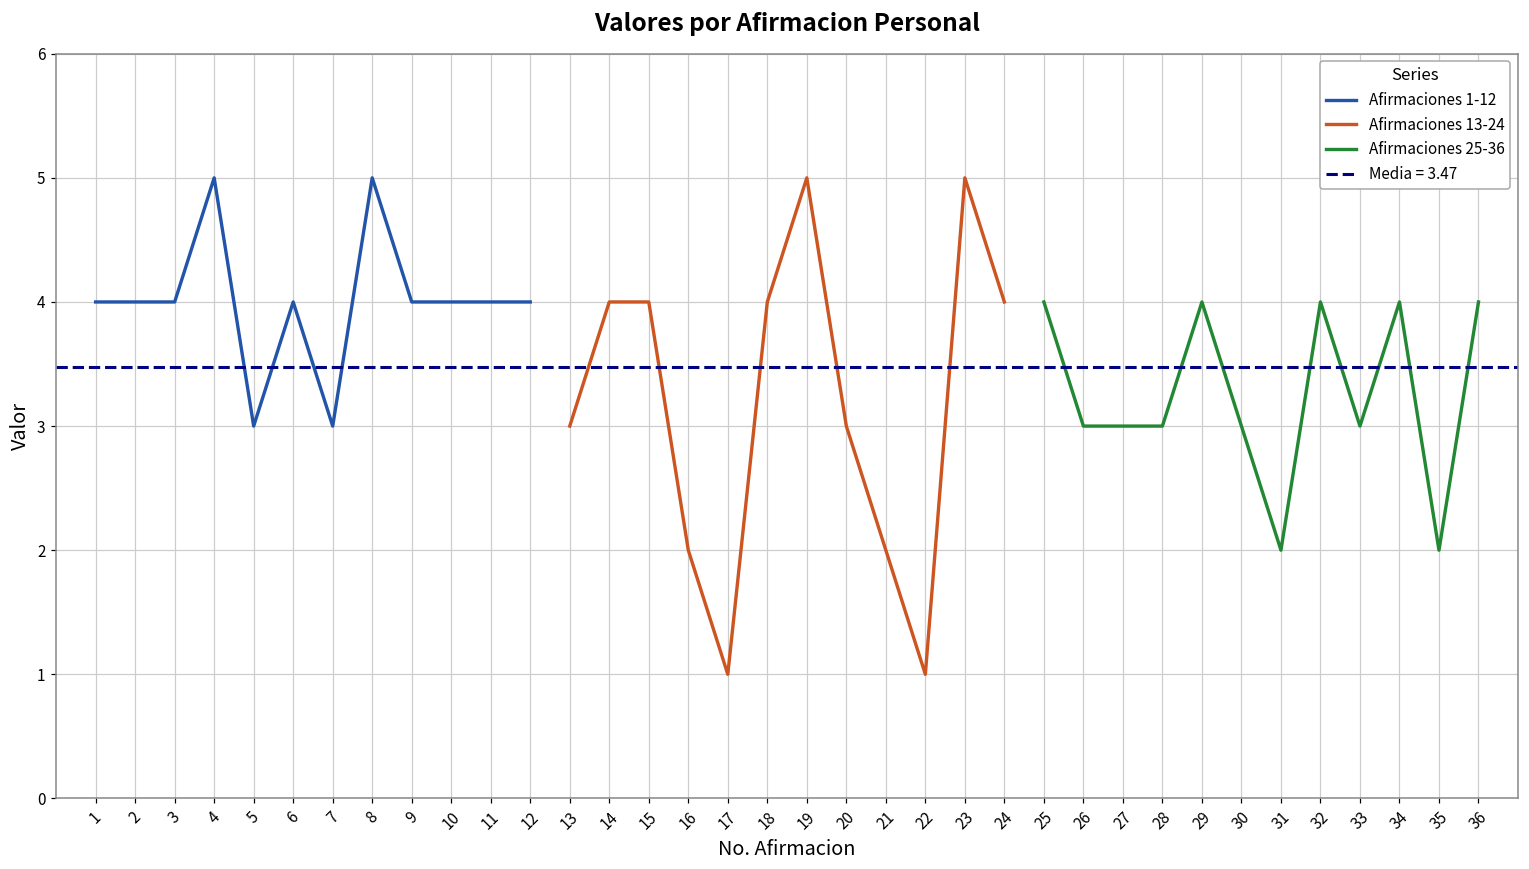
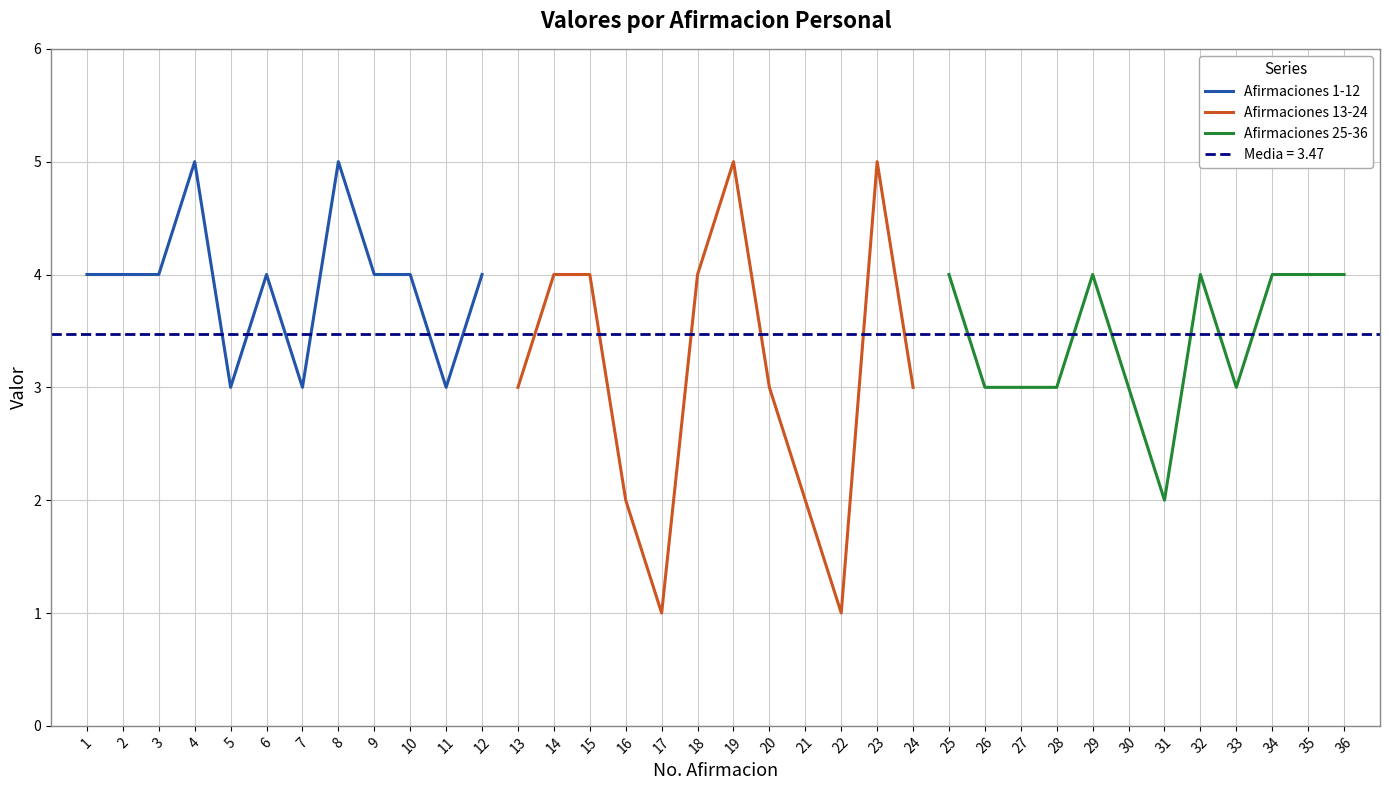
  {
    "Afirmaciones 1-12": {
      "1": 4,
      "2": 4,
      "3": 4,
      "4": 5,
      "5": 3,
      "6": 4,
      "7": 3,
      "8": 5,
      "9": 4,
      "10": 4,
-     "11": 4,
+     "11": 3,
      "12": 4
    },
    "Afirmaciones 13-24": {
      "13": 3,
      "14": 4,
      "15": 4,
      "16": 2,
      "17": 1,
      "18": 4,
      "19": 5,
      "20": 3,
      "21": 2,
      "22": 1,
      "23": 5,
-     "24": 4
+     "24": 3
    },
    "Afirmaciones 25-36": {
      "25": 4,
      "26": 3,
      "27": 3,
      "28": 3,
      "29": 4,
      "30": 3,
      "31": 2,
      "32": 4,
      "33": 3,
      "34": 4,
-     "35": 2,
+     "35": 4,
      "36": 4
    }
  }
